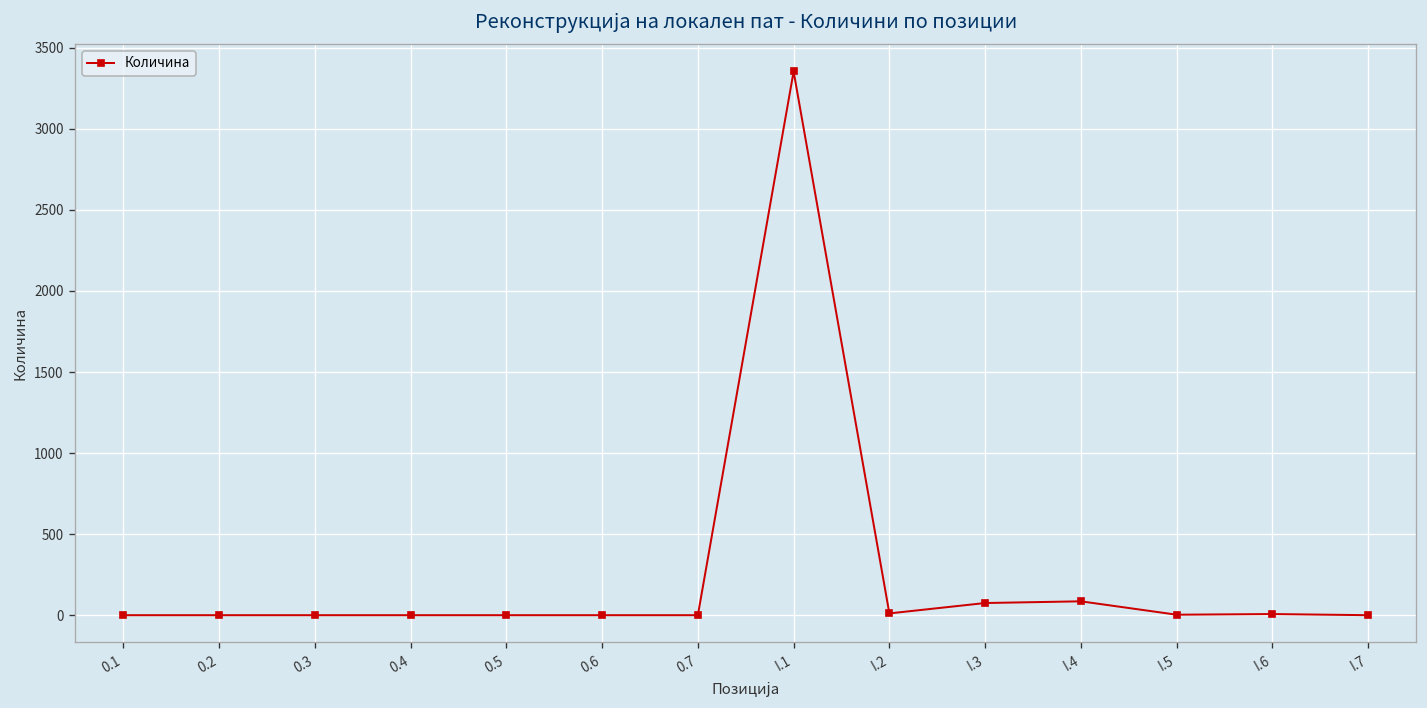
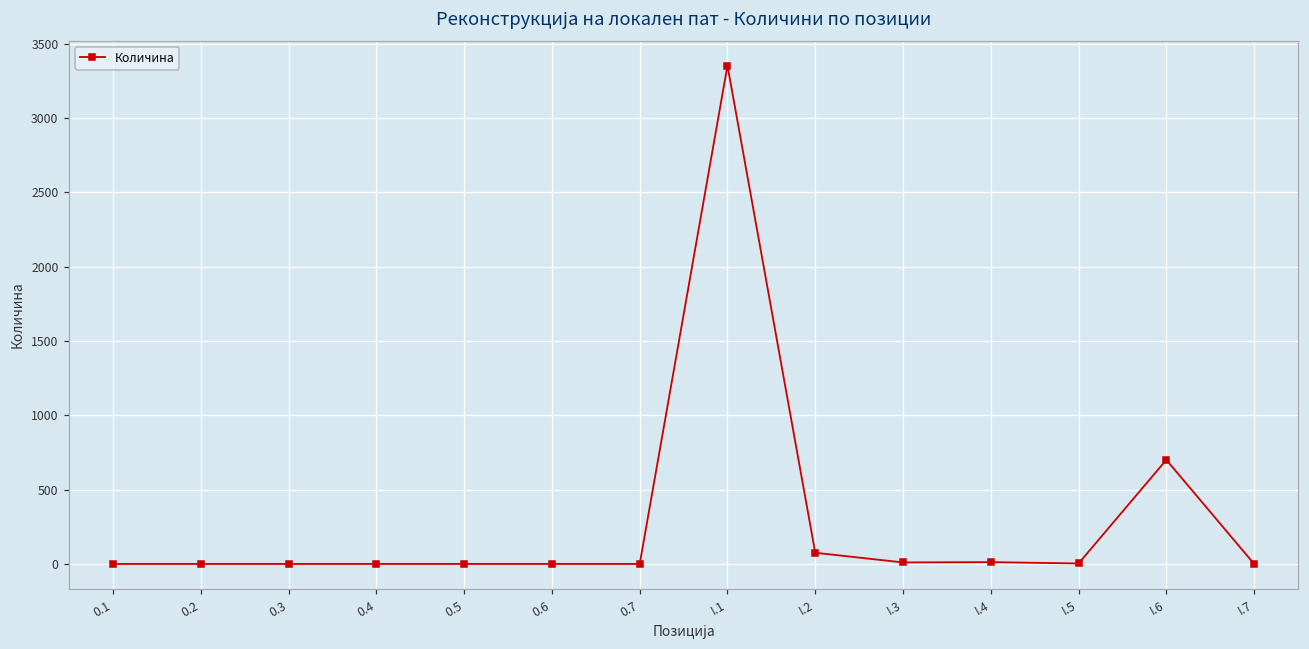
  {
    "0.1": 0,
    "0.2": 0,
    "0.3": 0,
    "0.4": 0,
    "0.5": 0,
    "0.6": 0,
    "0.7": 0,
    "I.1": 3350,
-   "I.2": 10,
-   "I.3": 80,
-   "I.4": 90,
+   "I.2": 80,
+   "I.3": 10,
+   "I.4": 10,
    "I.5": 0,
-   "I.6": 10,
+   "I.6": 700,
    "I.7": 0
  }
